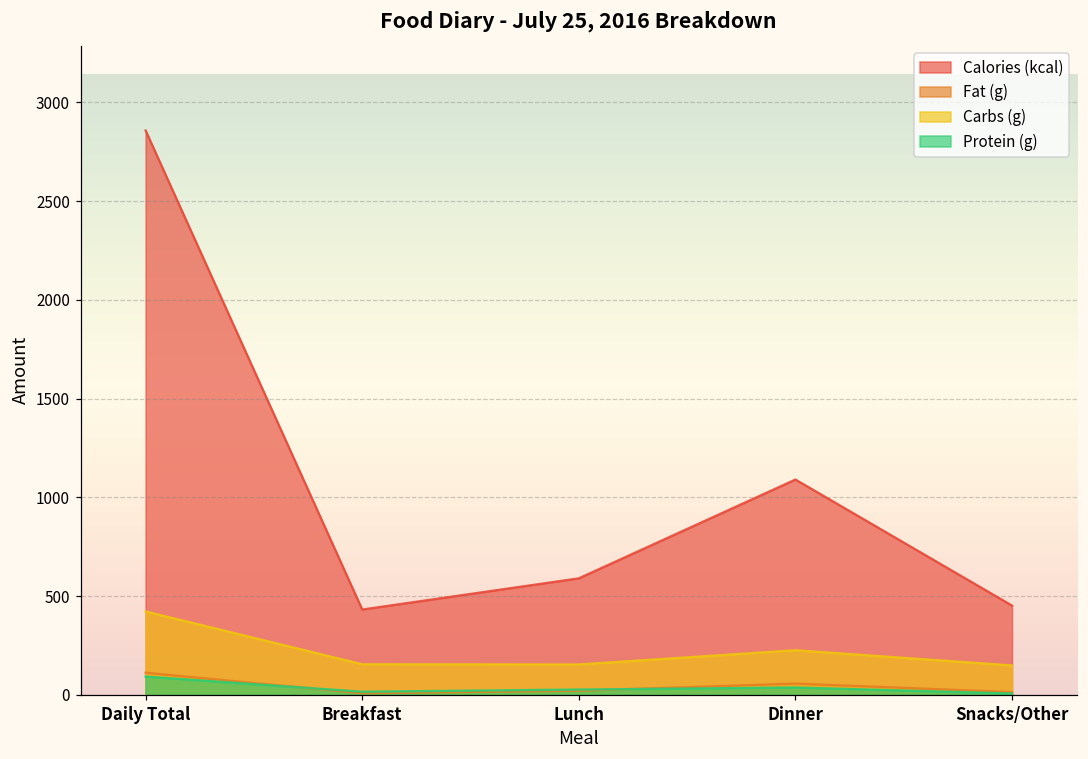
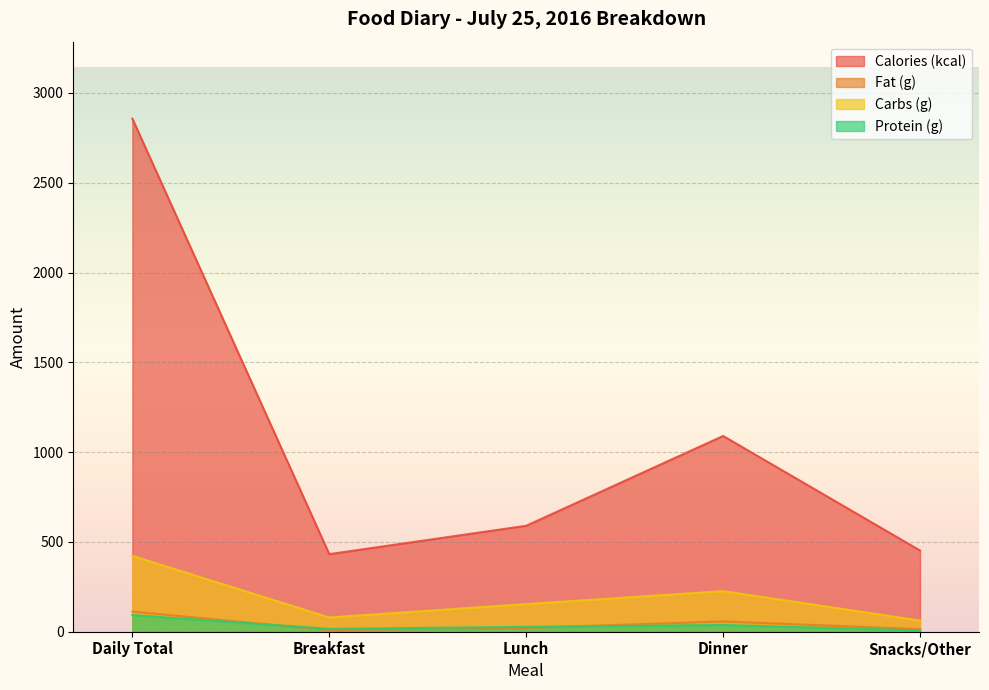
  {
    "Carbs (g)": {
      "Daily Total": 420,
-     "Breakfast": 160,
+     "Breakfast": 80,
      "Lunch": 150,
      "Dinner": 230,
-     "Snacks/Other": 150
+     "Snacks/Other": 60
    },
    "Protein (g)": {
      "Daily Total": 90,
      "Dinner": 40
    }
  }
